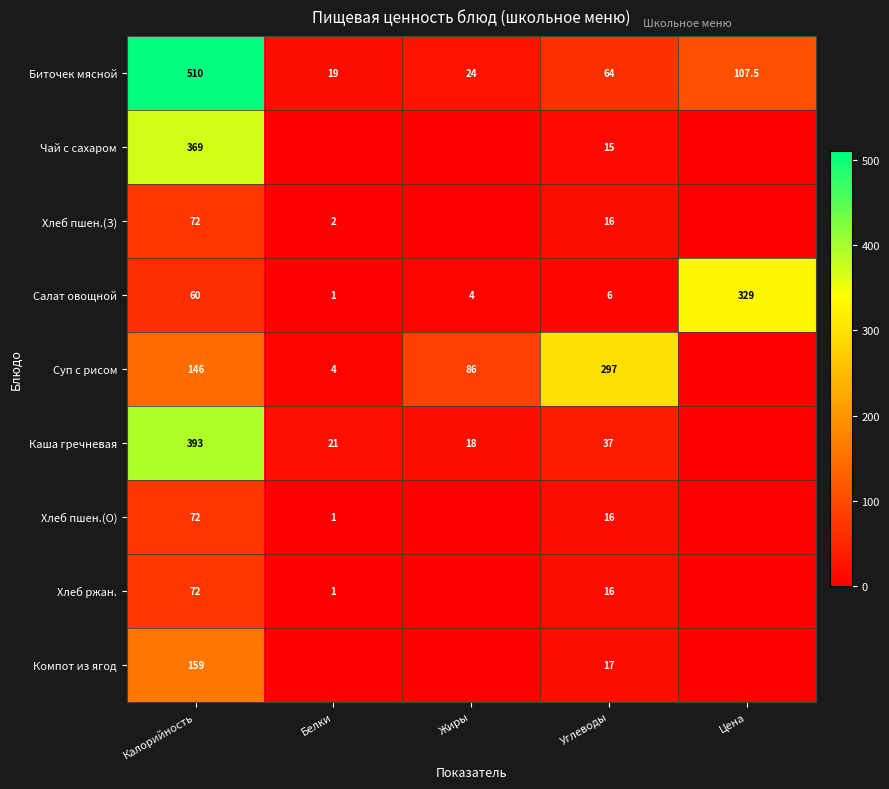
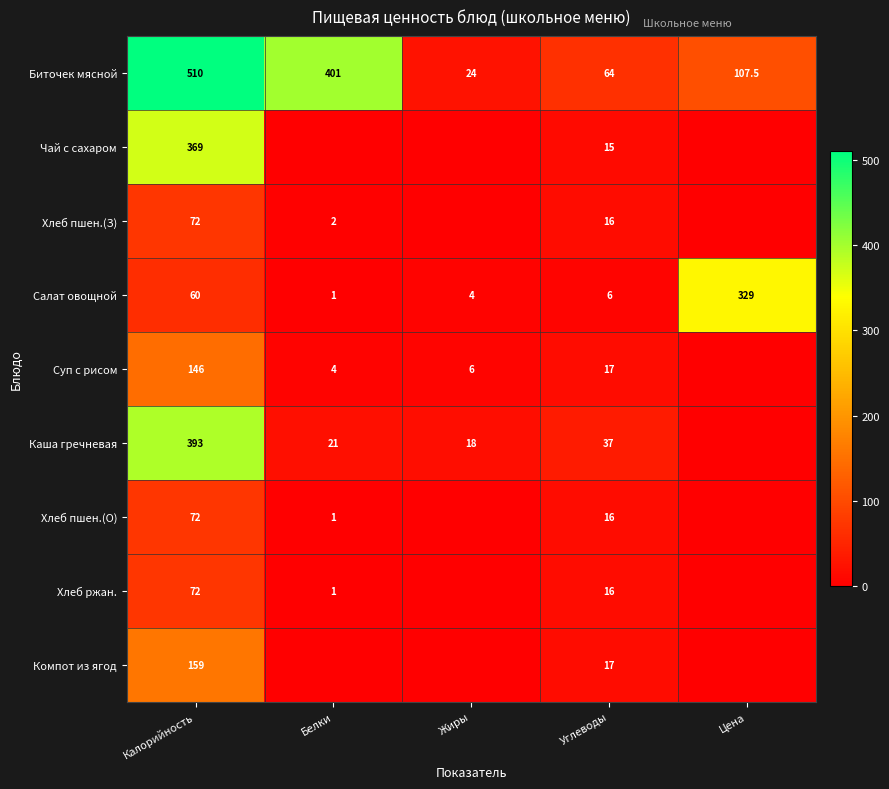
  {
    "Биточек мясной": {
      "Калорийность": 510,
-     "Белки": 19,
+     "Белки": 401,
      "Жиры": 24,
      "Углеводы": 64,
      "Цена": 107.5
    },
    "Чай с сахаром": {
      "Калорийность": 369,
      "Углеводы": 15
    },
    "Хлеб пшен.(З)": {
      "Калорийность": 72,
      "Белки": 2,
      "Углеводы": 16
    },
    "Салат овощной": {
      "Калорийность": 60,
      "Белки": 1,
      "Жиры": 4,
      "Углеводы": 6,
      "Цена": 329
    },
    "Суп с рисом": {
      "Калорийность": 146,
      "Белки": 4,
-     "Жиры": 86,
-     "Углеводы": 297
+     "Жиры": 6,
+     "Углеводы": 17
    },
    "Каша гречневая": {
      "Калорийность": 393,
      "Белки": 21,
      "Жиры": 18,
      "Углеводы": 37
    },
    "Хлеб пшен.(О)": {
      "Калорийность": 72,
      "Белки": 1,
      "Углеводы": 16
    },
    "Хлеб ржан.": {
      "Калорийность": 72,
      "Белки": 1,
      "Углеводы": 16
    },
    "Компот из ягод": {
      "Калорийность": 159,
      "Углеводы": 17
    }
  }
